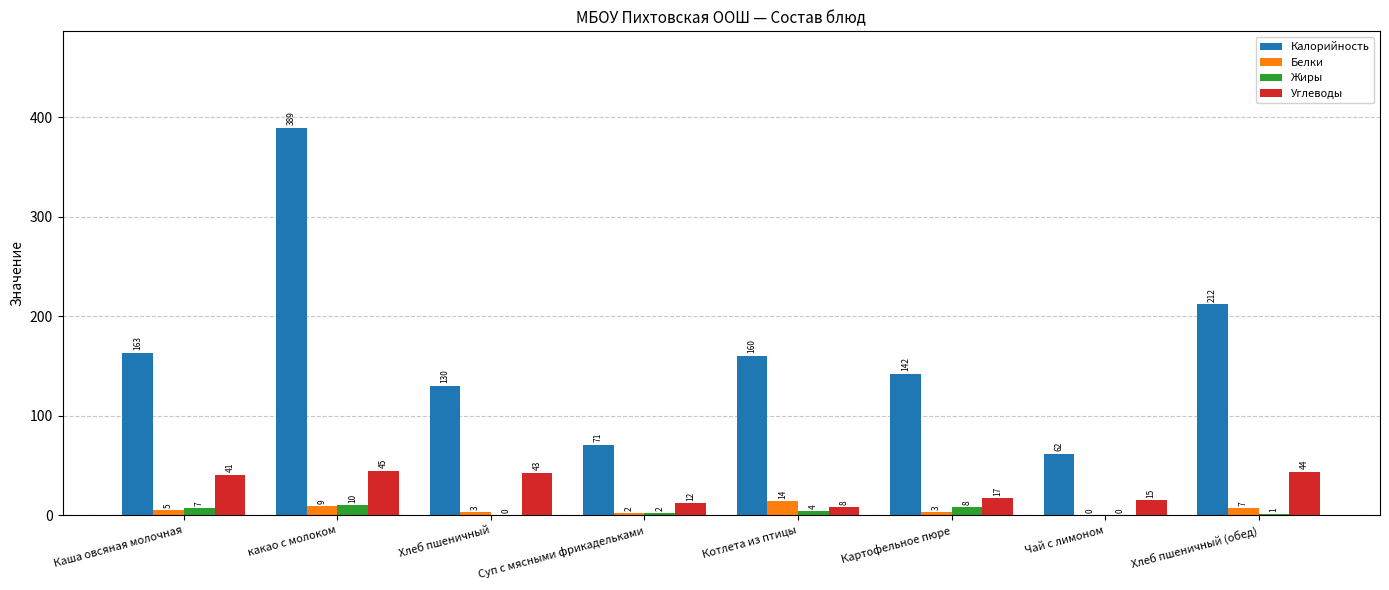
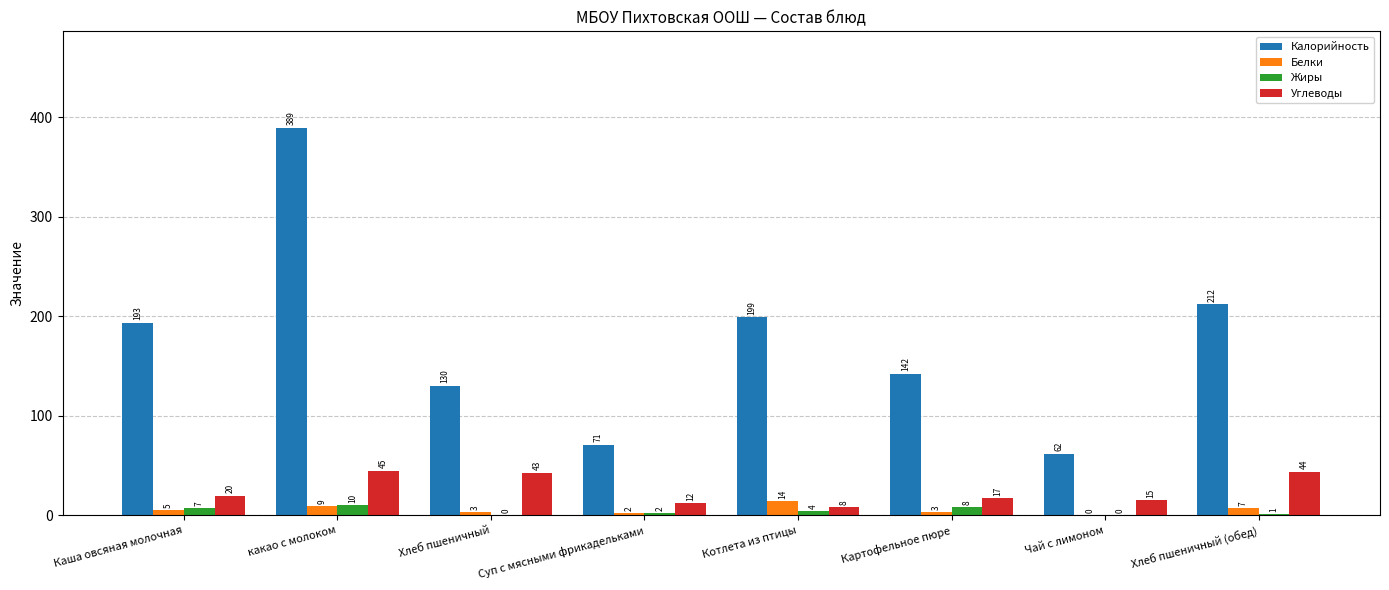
  {
    "Калорийность": {
-     "Каша овсяная молочная": 163,
+     "Каша овсяная молочная": 193,
      "какао с молоком": 389,
      "Хлеб пшеничный": 130,
      "Суп с мясными фрикадельками": 71,
-     "Котлета из птицы": 160,
+     "Котлета из птицы": 199,
      "Картофельное пюре": 142,
      "Чай с лимоном": 62,
      "Хлеб пшеничный (обед)": 212
    },
    "Белки": {
      "Каша овсяная молочная": 5,
      "какао с молоком": 9,
      "Хлеб пшеничный": 3,
      "Суп с мясными фрикадельками": 2,
      "Котлета из птицы": 14,
      "Картофельное пюре": 3,
      "Чай с лимоном": 0,
      "Хлеб пшеничный (обед)": 7
    },
    "Жиры": {
      "Каша овсяная молочная": 7,
      "какао с молоком": 10,
      "Хлеб пшеничный": 0,
      "Суп с мясными фрикадельками": 2,
      "Котлета из птицы": 4,
      "Картофельное пюре": 8,
      "Чай с лимоном": 0,
      "Хлеб пшеничный (обед)": 1
    },
    "Углеводы": {
-     "Каша овсяная молочная": 41,
+     "Каша овсяная молочная": 20,
      "какао с молоком": 45,
      "Хлеб пшеничный": 43,
      "Суп с мясными фрикадельками": 12,
      "Котлета из птицы": 8,
      "Картофельное пюре": 17,
      "Чай с лимоном": 15,
      "Хлеб пшеничный (обед)": 44
    }
  }
